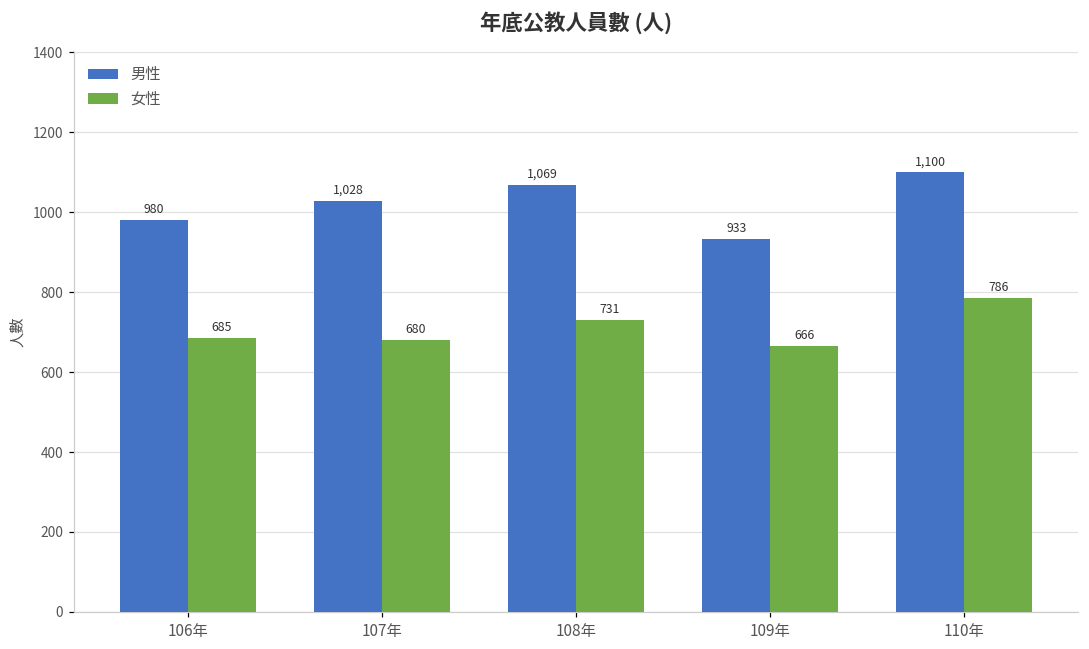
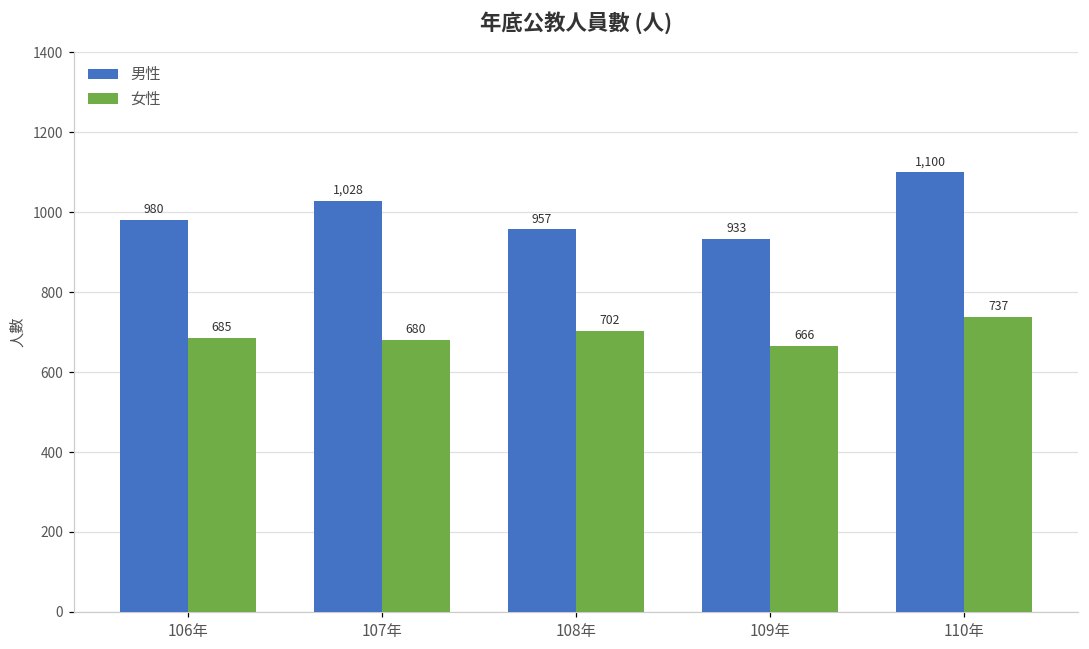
  {
    "男性": {
      "106年": "980",
      "107年": "1,028",
-     "108年": "1,069",
+     "108年": "957",
      "109年": "933",
      "110年": "1,100"
    },
    "女性": {
      "106年": "685",
      "107年": "680",
-     "108年": "731",
+     "108年": "702",
      "109年": "666",
-     "110年": "786"
+     "110年": "737"
    }
  }
